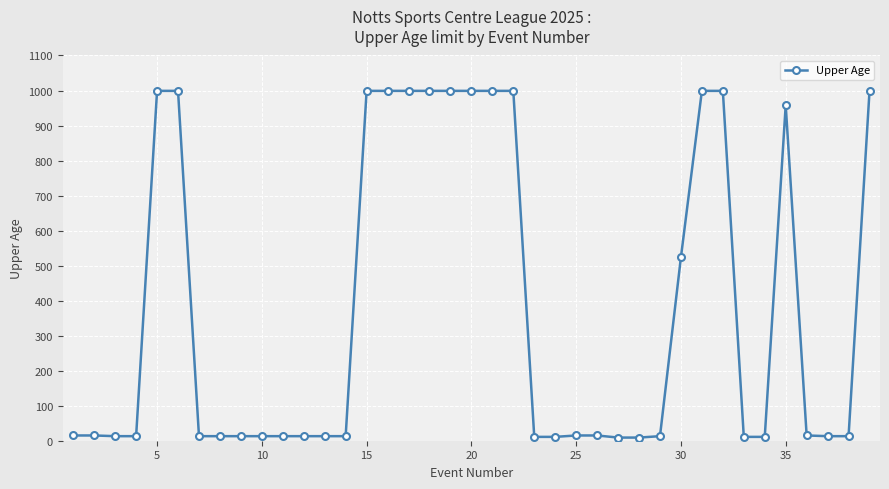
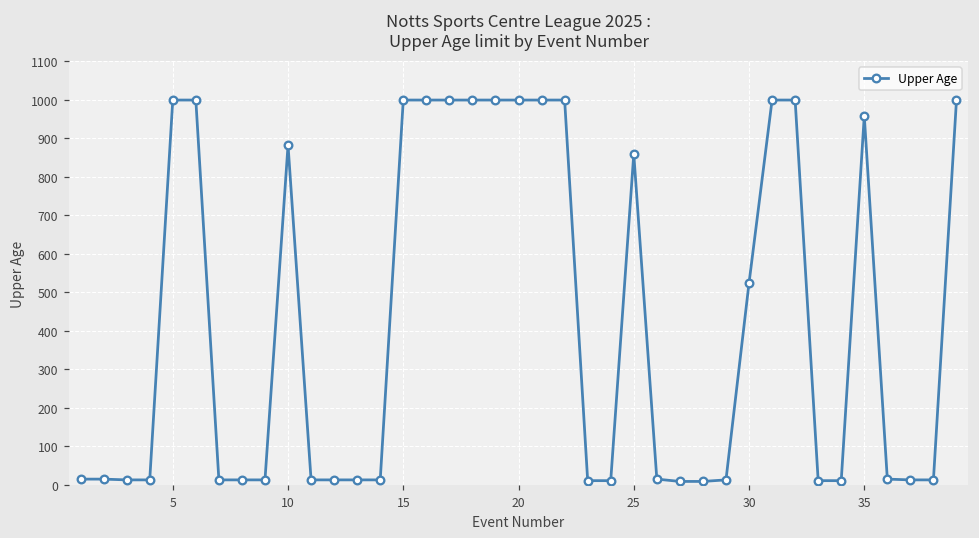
  {
    "5": 1000,
-   "10": 10,
+   "10": 880,
    "15": 1000,
    "20": 1000,
-   "25": 20,
+   "25": 860,
    "30": 520,
    "35": 960
  }
